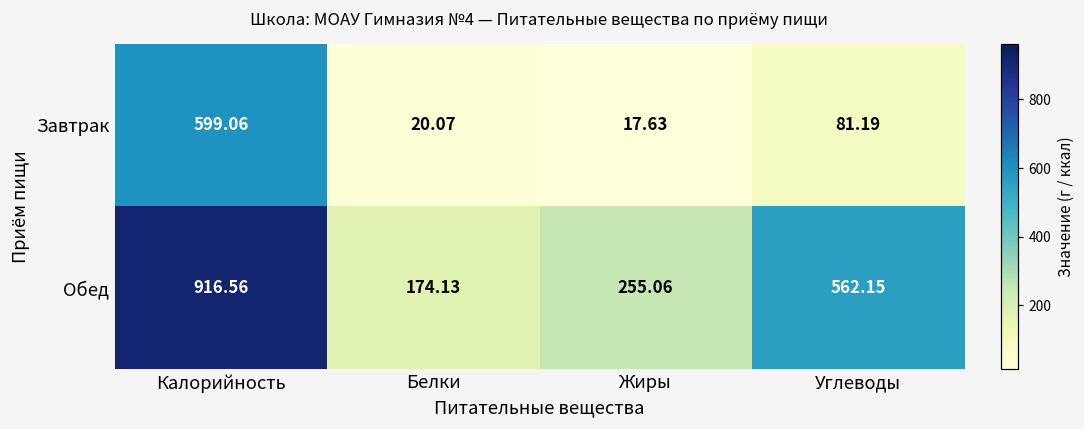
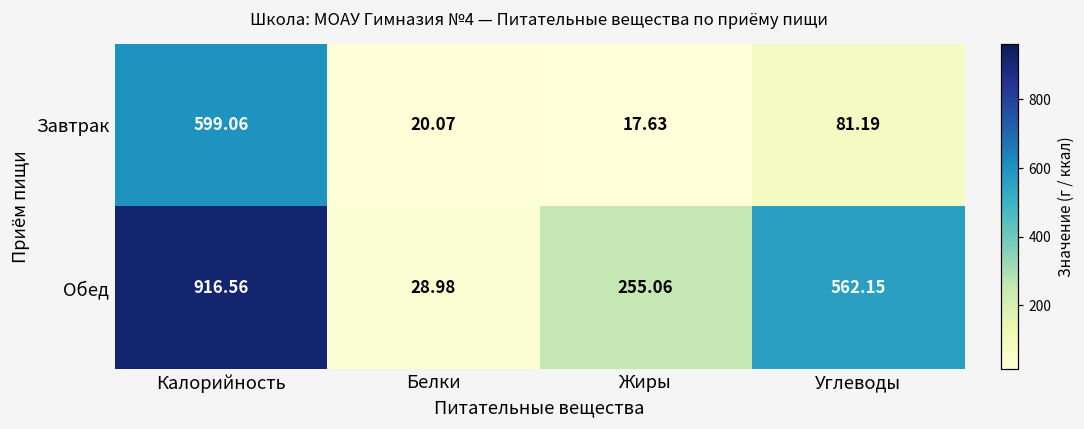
  {
    "Завтрак": {
      "Калорийность": 599.06,
      "Белки": 20.07,
      "Жиры": 17.63,
      "Углеводы": 81.19
    },
    "Обед": {
      "Калорийность": 916.56,
-     "Белки": 174.13,
+     "Белки": 28.98,
      "Жиры": 255.06,
      "Углеводы": 562.15
    }
  }
